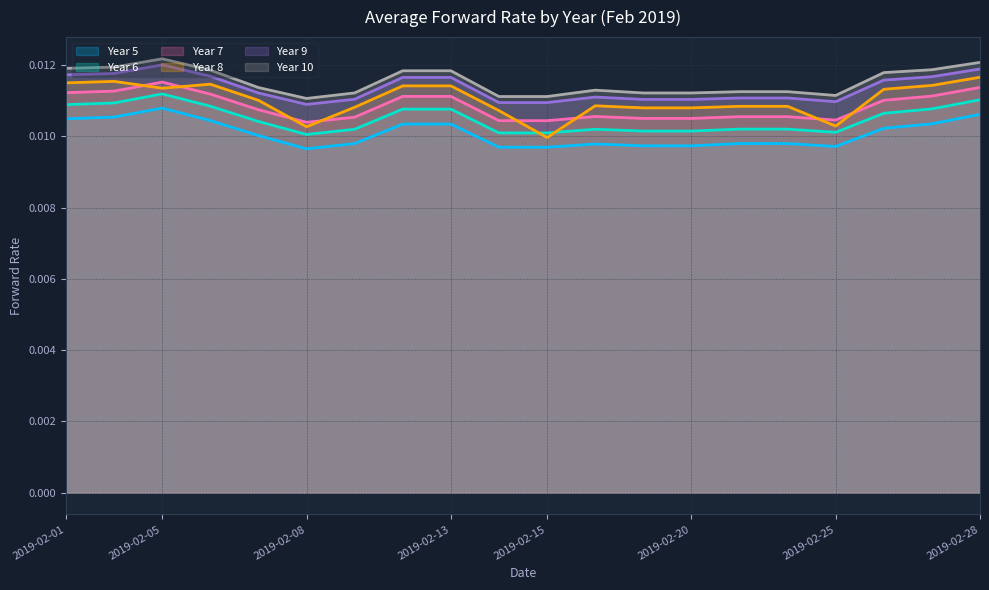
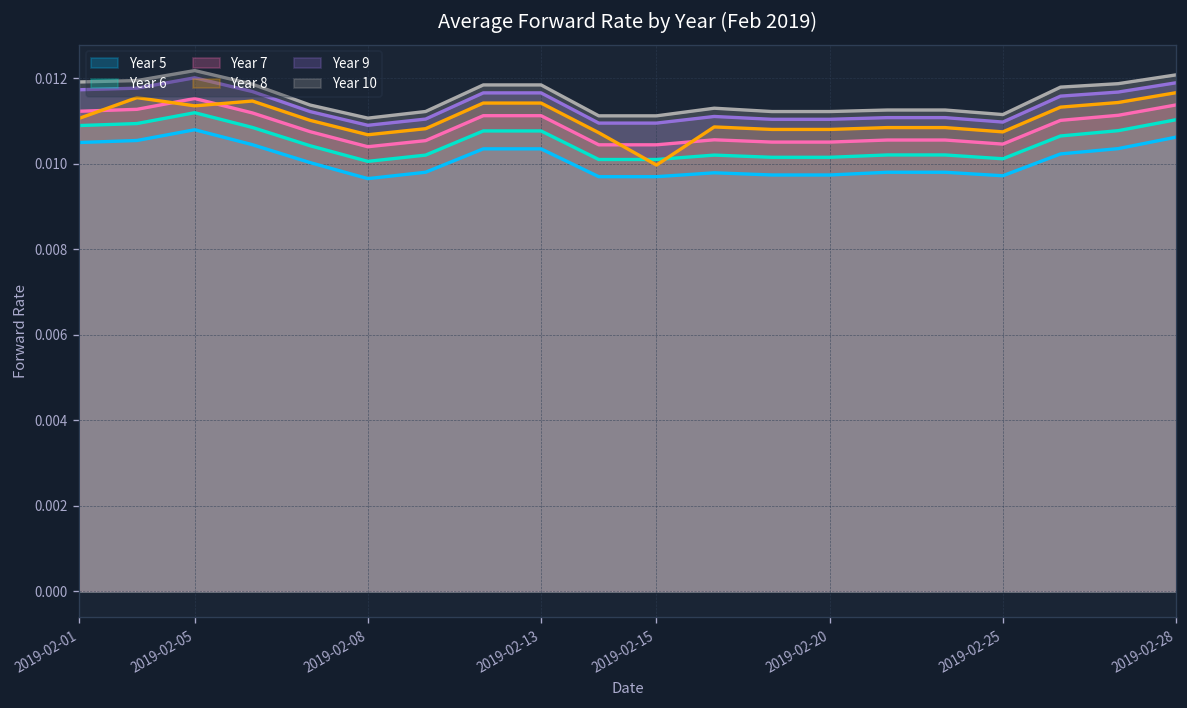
  {
    "Year 8": {
-     "2019-02-01": 0.0115,
+     "2019-02-01": 0.0111,
      "2019-02-05": 0.0114,
-     "2019-02-08": 0.0103,
+     "2019-02-08": 0.0107,
      "2019-02-13": 0.0114,
      "2019-02-15": 0.0100,
      "2019-02-20": 0.0108,
-     "2019-02-25": 0.0103,
+     "2019-02-25": 0.0107,
      "2019-02-28": 0.0117
    }
  }
